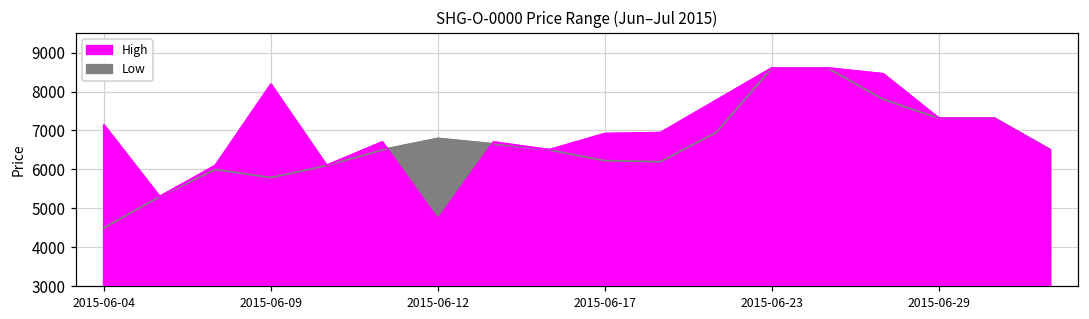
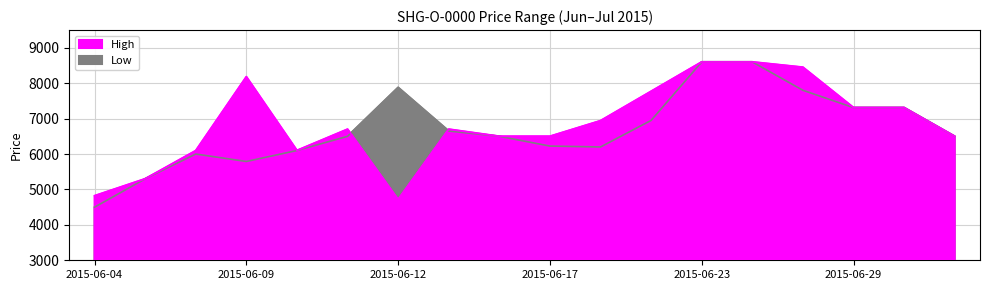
  {
    "High": {
-     "2015-06-04": 7100,
+     "2015-06-04": 4800,
      "2015-06-09": 8200,
      "2015-06-12": 4700,
-     "2015-06-17": 6900
+     "2015-06-17": 6500
    },
    "Low": {
      "2015-06-04": 4500,
      "2015-06-09": 5800,
-     "2015-06-12": 6800,
+     "2015-06-12": 7900,
      "2015-06-17": 6200
    }
  }
